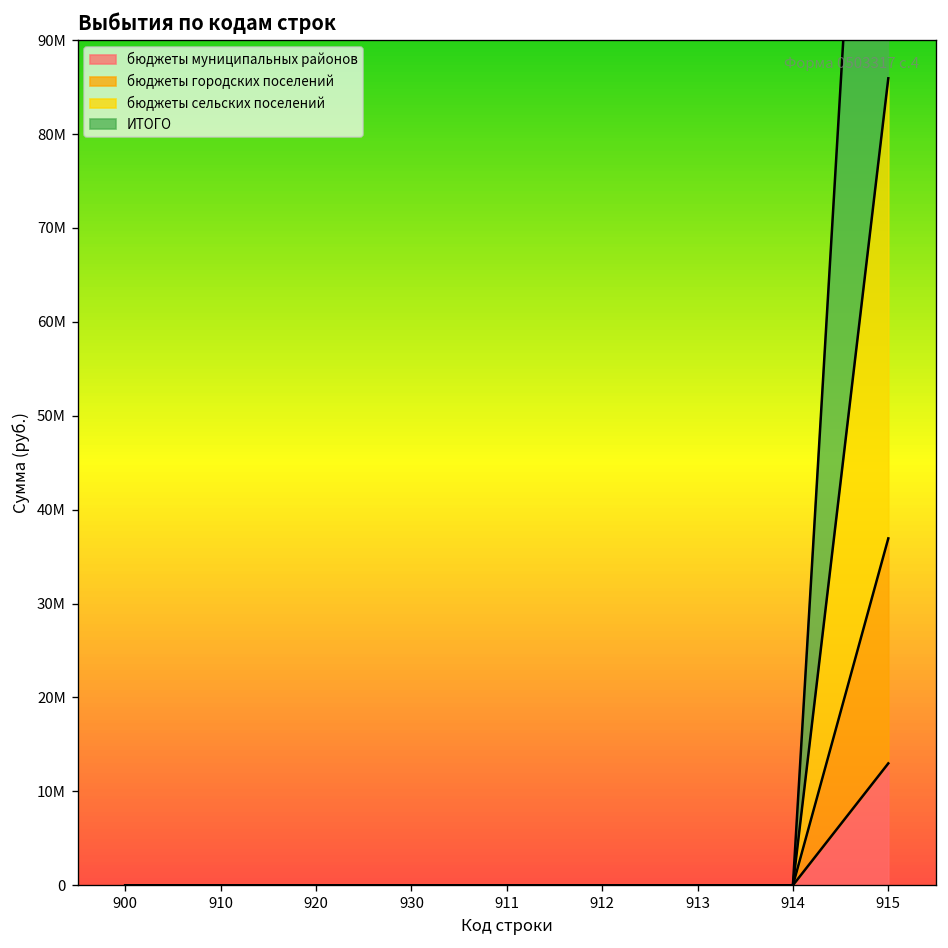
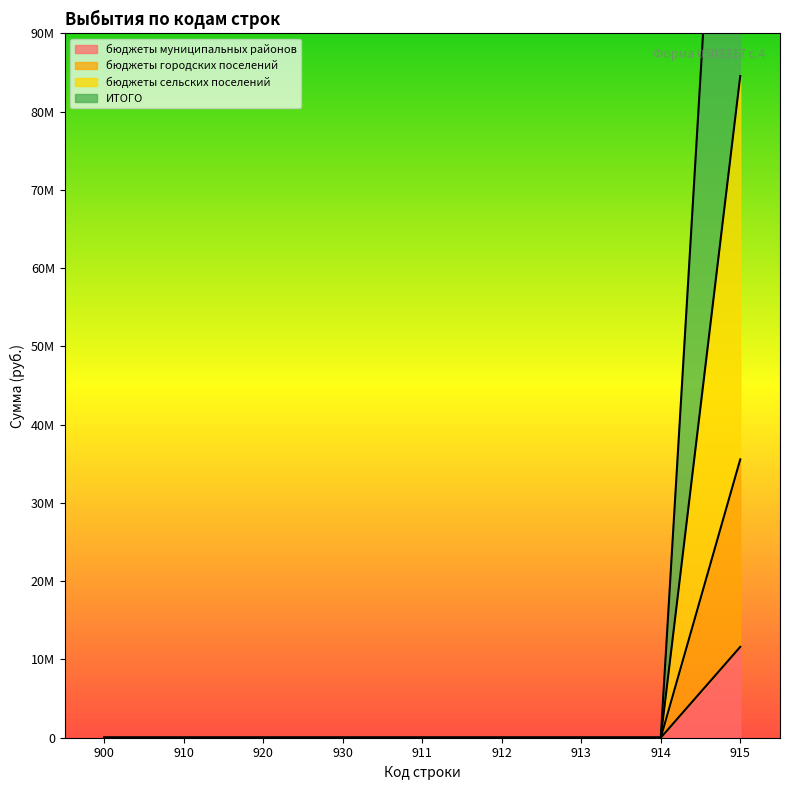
  {
    "бюджеты муниципальных районов": {
-     "915": 13000000
+     "915": 12000000
    }
  }
